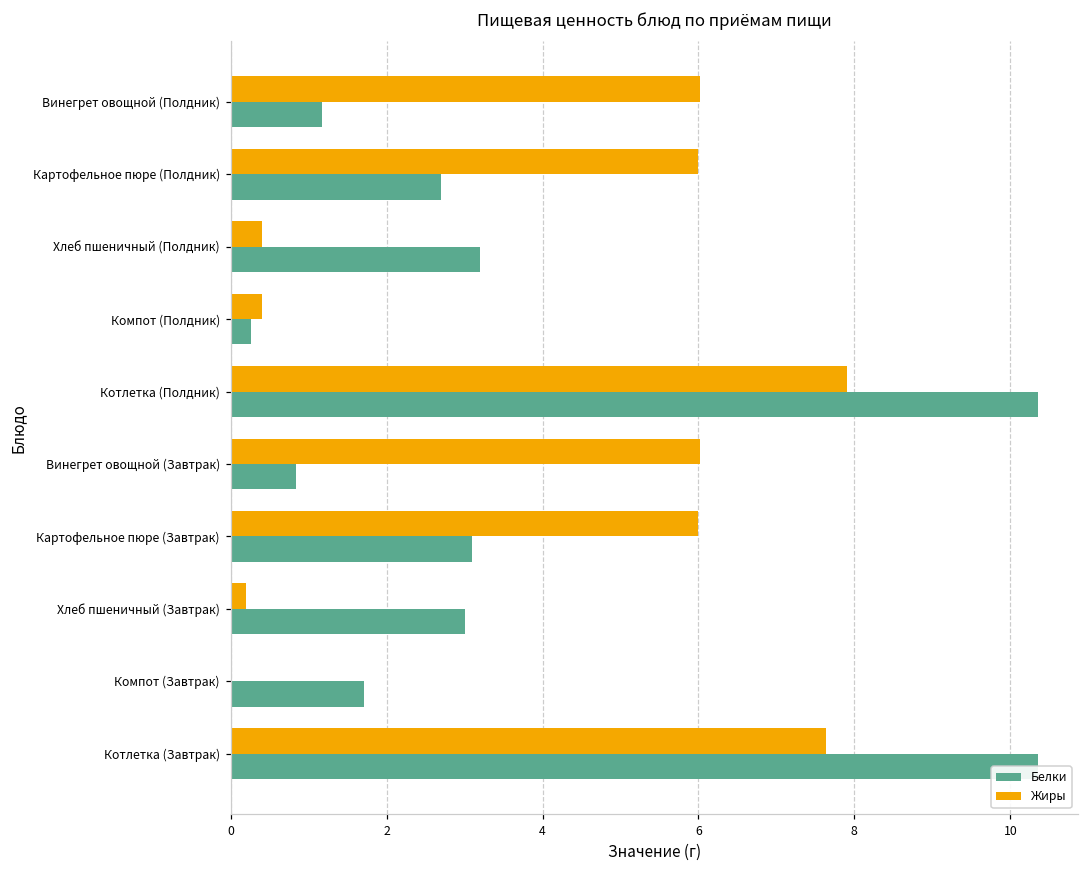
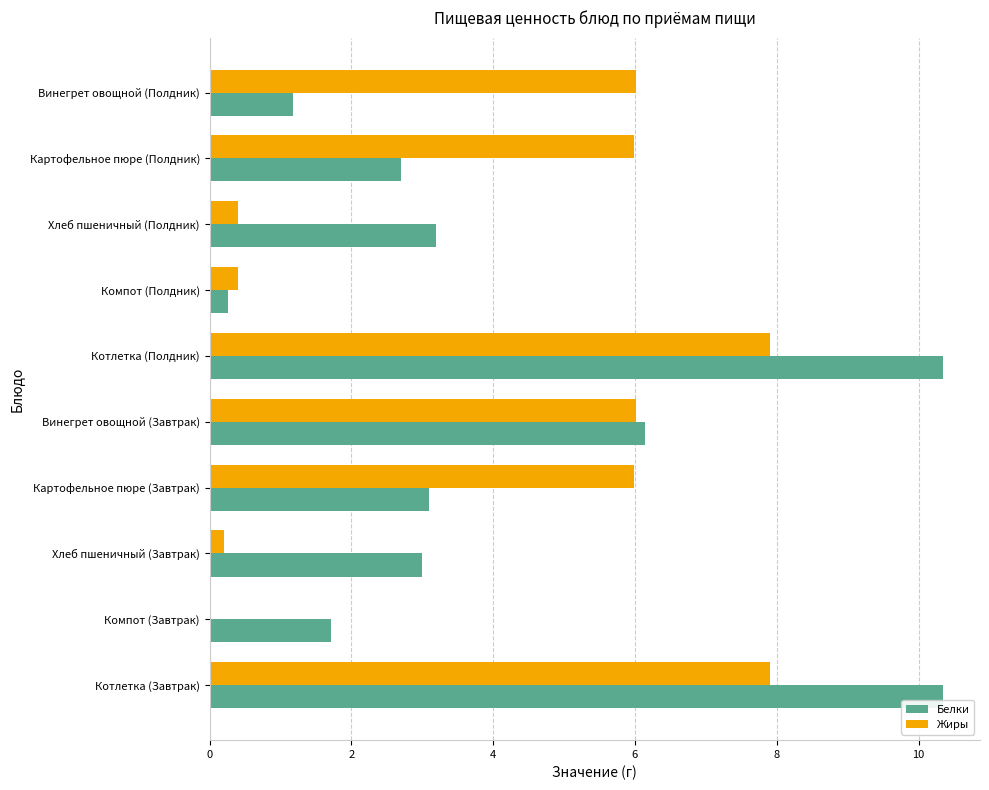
  {
    "Белки": {
      "Винегрет овощной (Полдник)": 1.2,
      "Картофельное пюре (Полдник)": 2.7,
      "Хлеб пшеничный (Полдник)": 3.2,
      "Компот (Полдник)": 0.3,
      "Котлетка (Полдник)": 10.4,
-     "Винегрет овощной (Завтрак)": 0.8,
+     "Винегрет овощной (Завтрак)": 6.1,
      "Картофельное пюре (Завтрак)": 3.1,
      "Хлеб пшеничный (Завтрак)": 3.0,
      "Компот (Завтрак)": 1.7,
      "Котлетка (Завтрак)": 10.4
    },
    "Жиры": {
      "Винегрет овощной (Полдник)": 6.0,
      "Картофельное пюре (Полдник)": 6.0,
      "Хлеб пшеничный (Полдник)": 0.4,
      "Компот (Полдник)": 0.4,
      "Котлетка (Полдник)": 7.9,
      "Винегрет овощной (Завтрак)": 6.0,
      "Картофельное пюре (Завтрак)": 6.0,
      "Хлеб пшеничный (Завтрак)": 0.2,
      "Компот (Завтрак)": 0.0,
-     "Котлетка (Завтрак)": 7.6
+     "Котлетка (Завтрак)": 7.9
    }
  }
